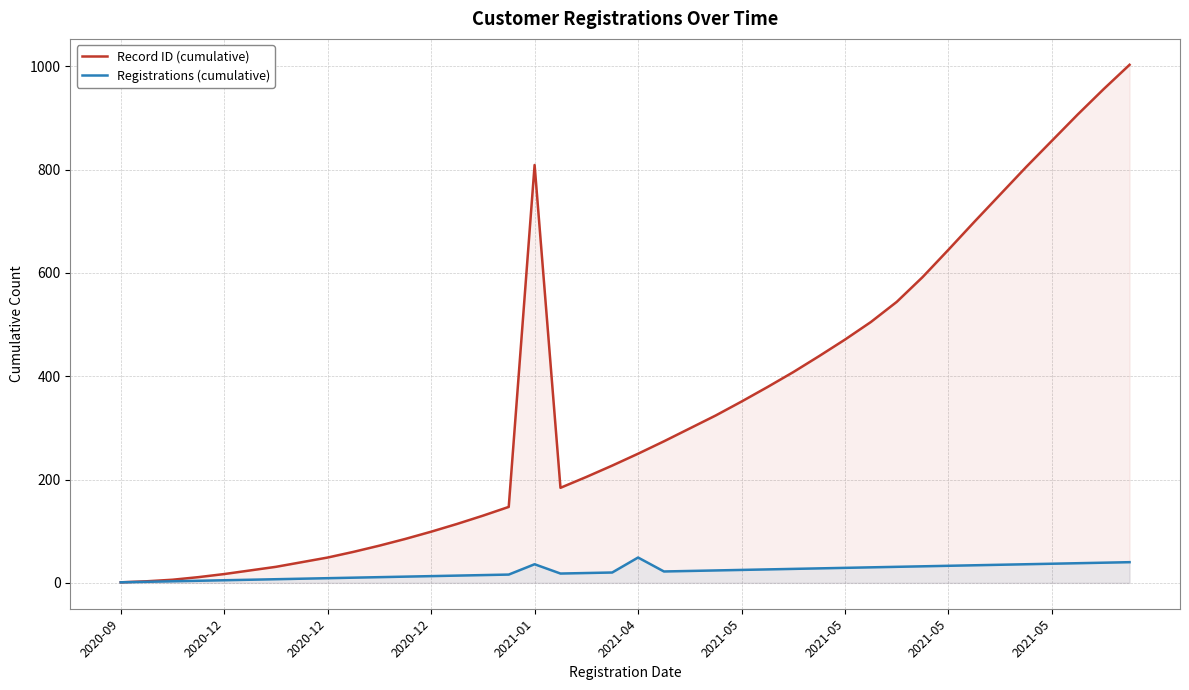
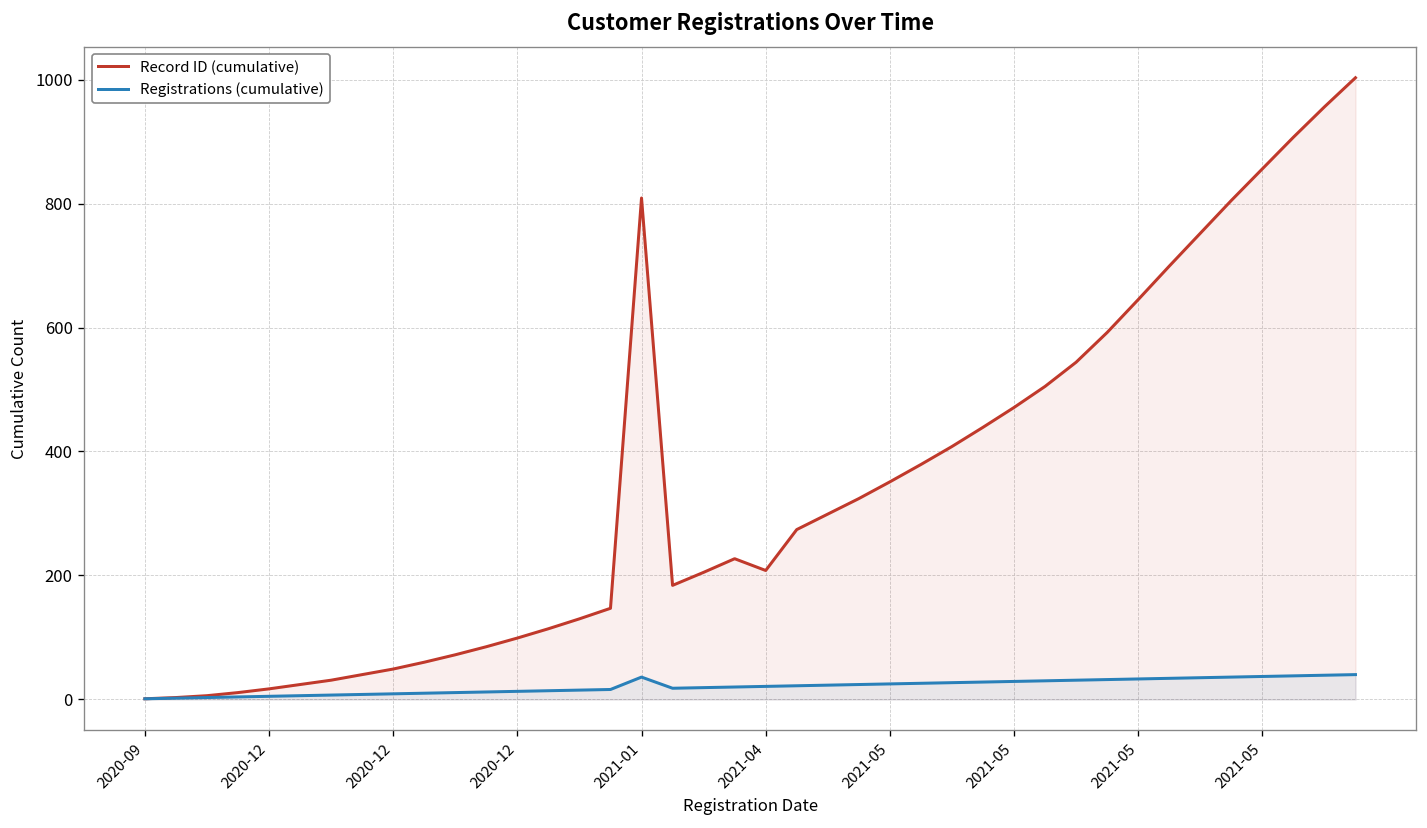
  {
    "Record ID (cumulative)": {
      "2021-01": 810,
-     "2021-04": 250
+     "2021-04": 210
    },
    "Registrations (cumulative)": {
      "2021-01": 40,
-     "2021-04": 50
+     "2021-04": 20
    }
  }
